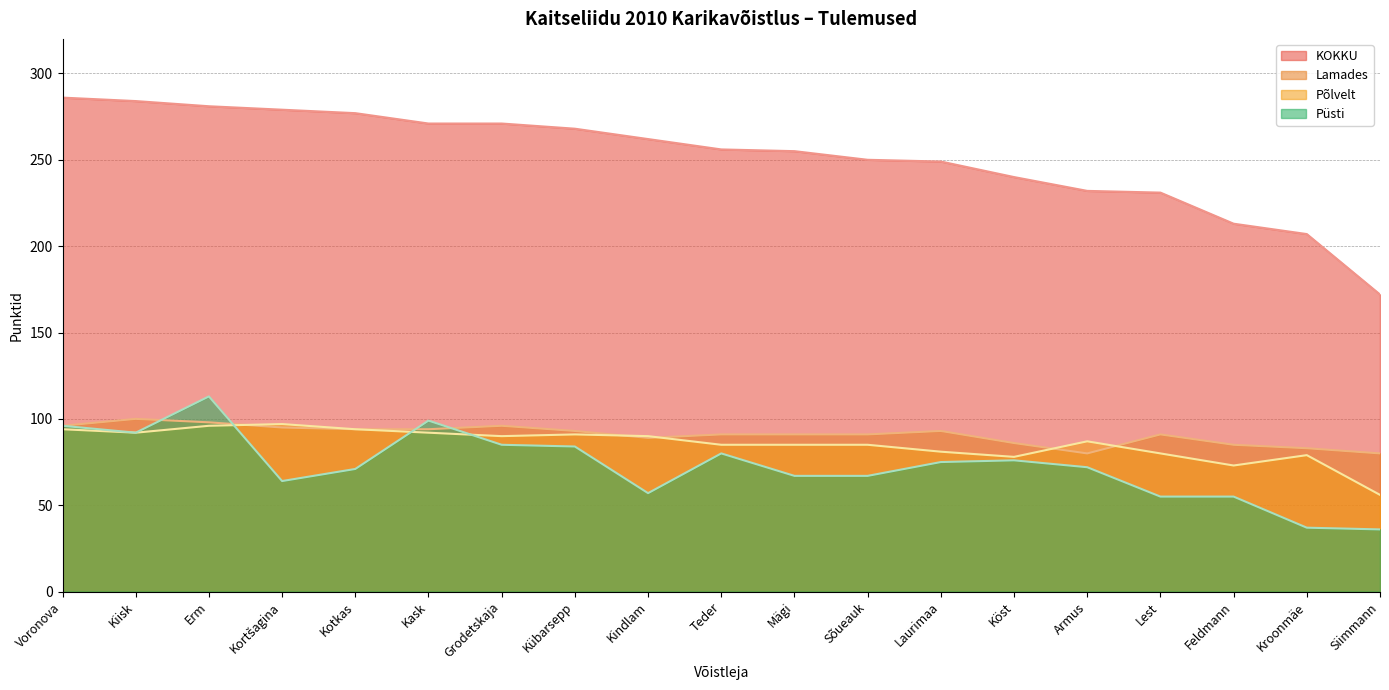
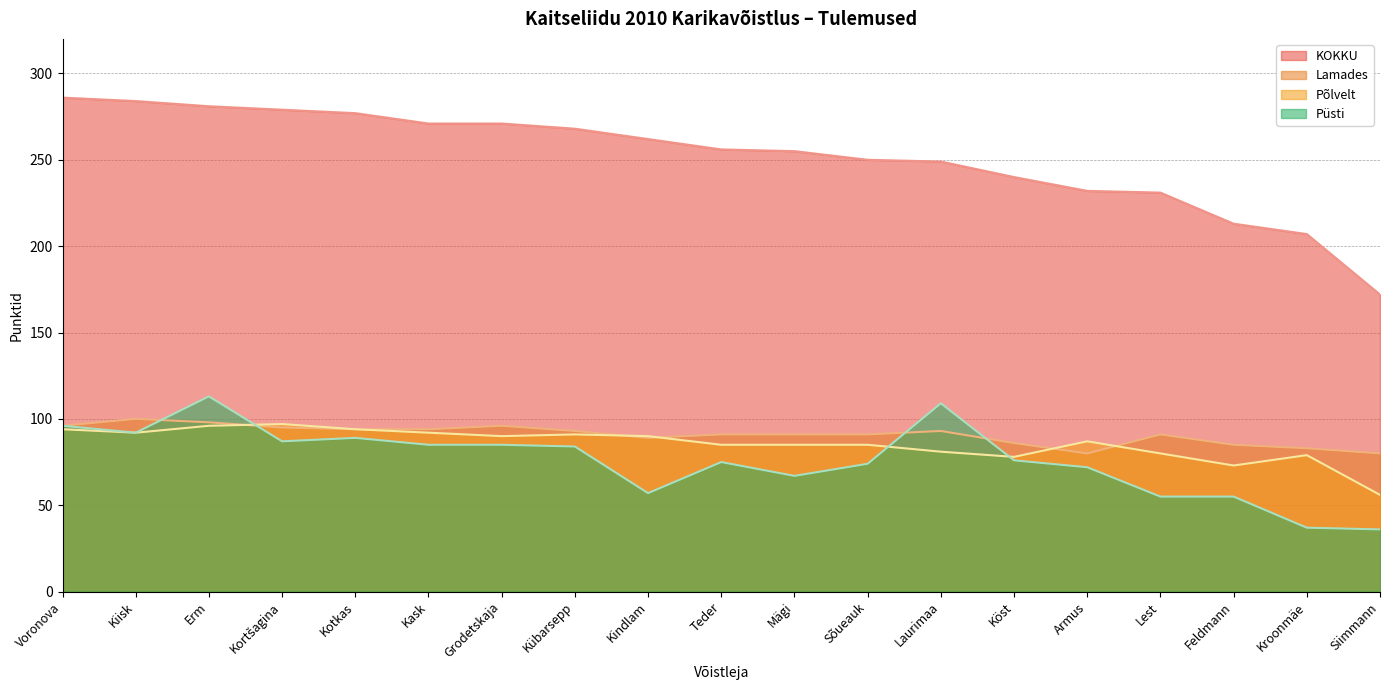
  {
    "Püsti": {
      "Erm": 113,
-     "Kortšagina": 64,
-     "Kotkas": 71,
-     "Kask": 99,
+     "Kortšagina": 87,
+     "Kotkas": 89,
+     "Kask": 85,
      "Grodetskaja": 85,
      "Kübarsepp": 84,
      "Kindlam": 57,
-     "Teder": 80,
+     "Teder": 75,
      "Mägi": 67,
-     "Sõueauk": 67,
-     "Laurimaa": 75,
+     "Sõueauk": 74,
+     "Laurimaa": 109,
      "Köst": 76,
      "Armus": 72,
      "Lest": 55,
      "Feldmann": 55,
      "Kroonmäe": 37,
      "Siimmann": 36
    }
  }
